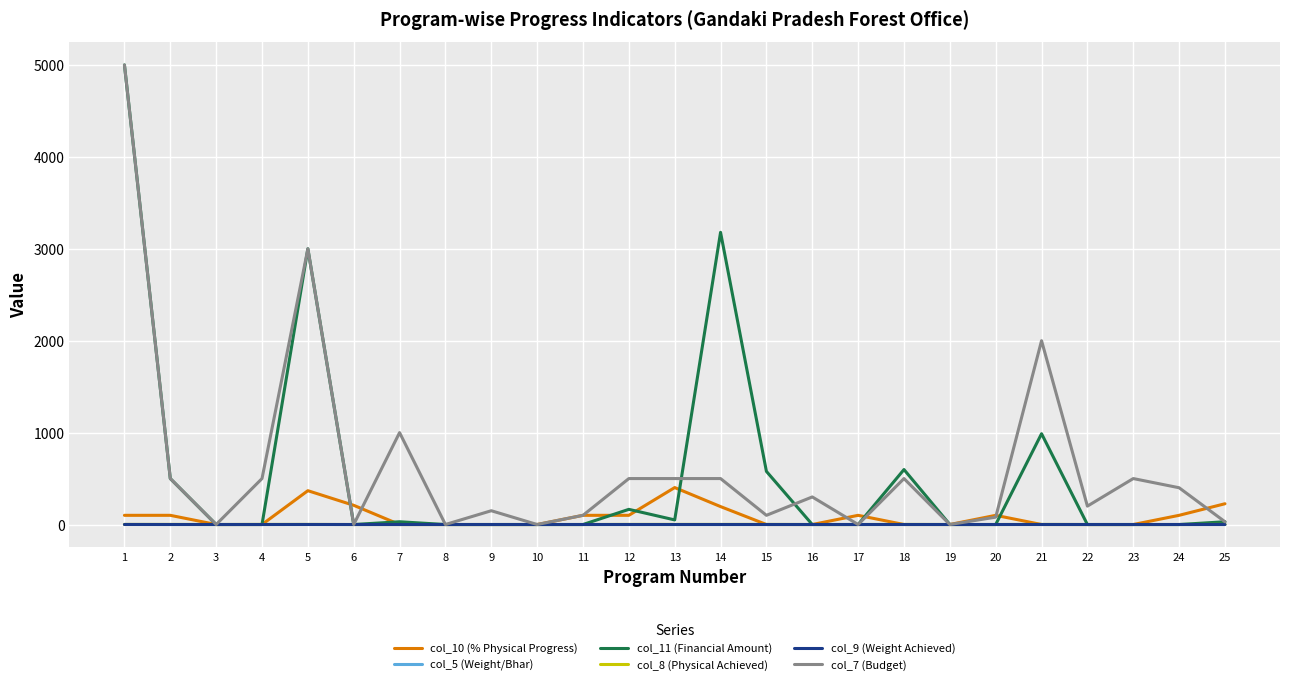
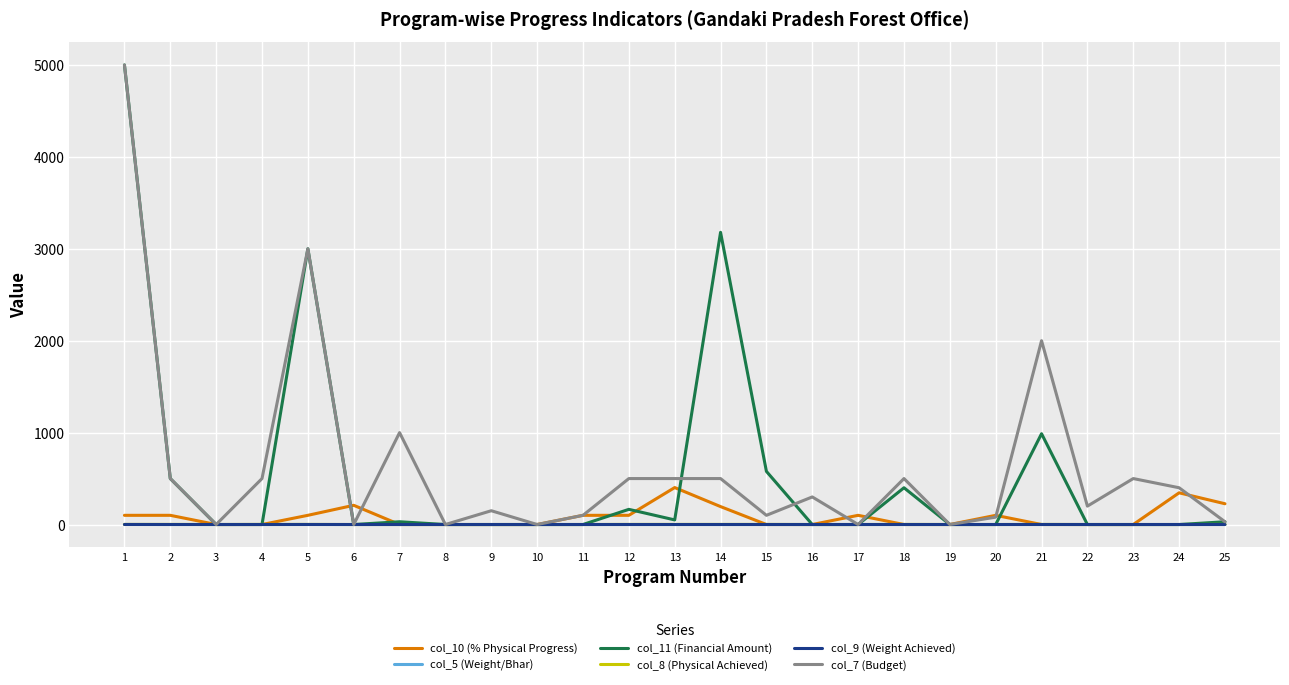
  {
    "col_10 (% Physical Progress)": {
      "1": 100,
      "2": 100,
-     "5": 400,
+     "5": 100,
      "6": 200,
      "12": 100,
      "13": 400,
      "14": 200,
      "17": 100,
-     "24": 100,
+     "24": 300,
      "25": 200
    },
    "col_9 (Weight Achieved)": {
      "1": 0,
      "2": 0,
      "5": 0,
      "12": 0,
      "13": 0,
      "14": 0,
      "25": 0
    },
    "col_11 (Financial Amount)": {
      "7": 0,
      "12": 200,
      "13": 100,
      "14": 3200,
      "15": 600,
-     "18": 600,
+     "18": 400,
      "21": 1000
    },
    "col_7 (Budget)": {
      "4": 500,
      "7": 1000,
      "9": 200,
      "12": 500,
      "13": 500,
      "14": 500,
      "15": 100,
      "16": 300,
      "18": 500,
      "21": 2000,
      "22": 200,
      "23": 500,
      "24": 400
    }
  }
